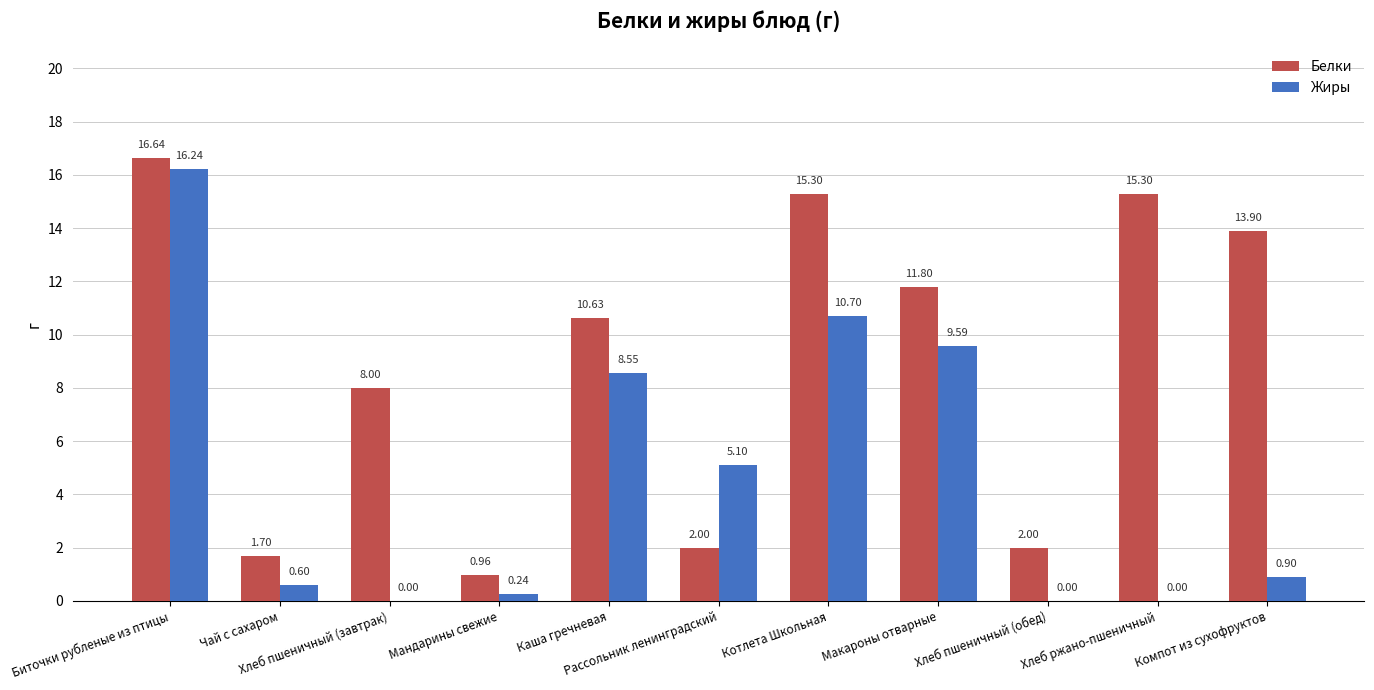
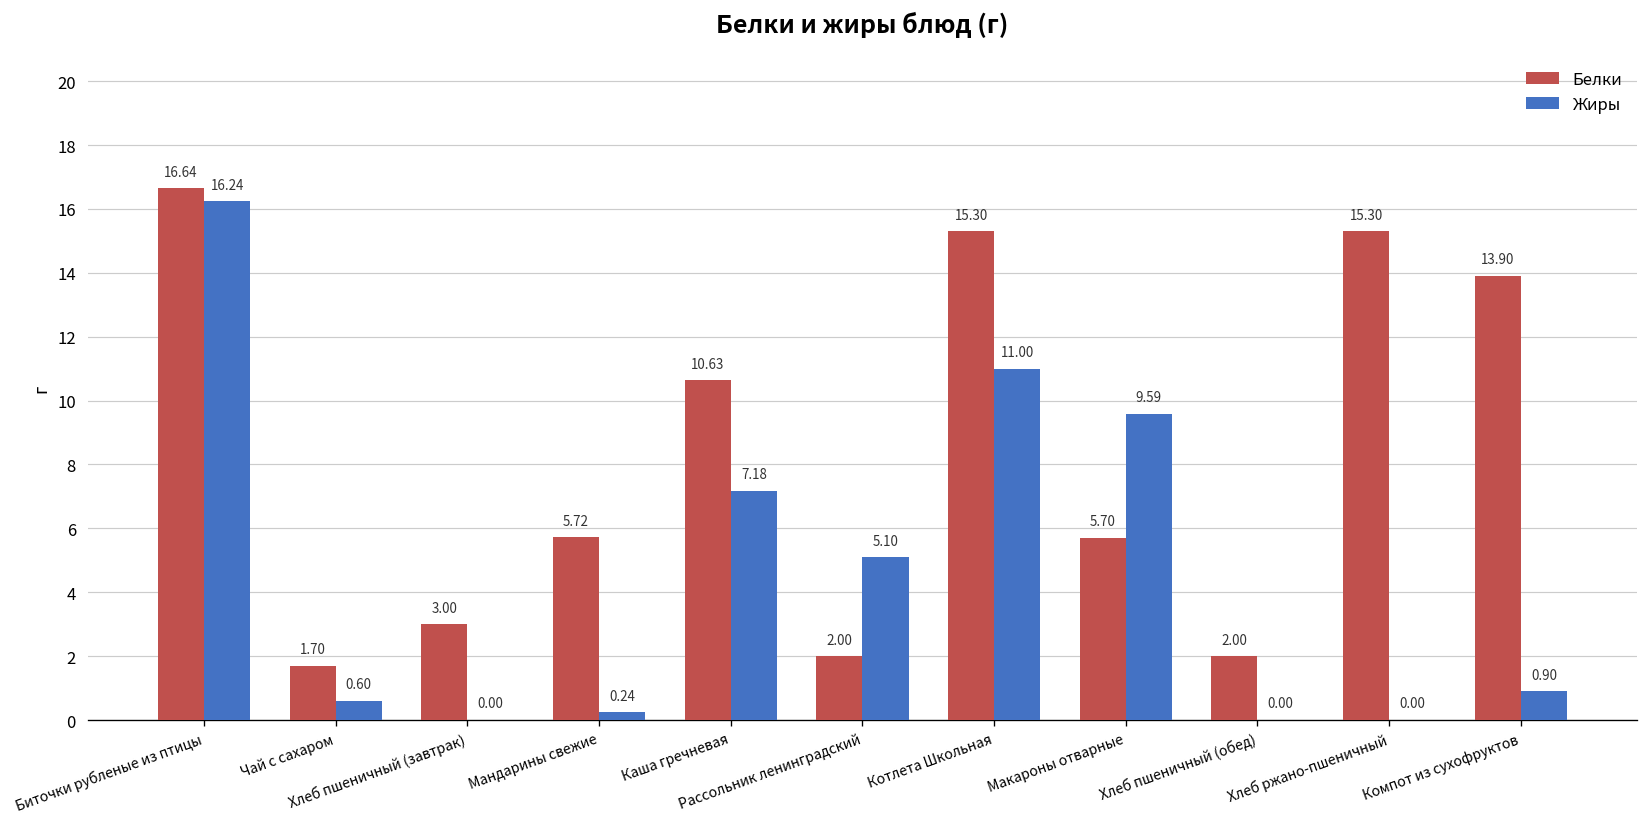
  {
    "Белки": {
      "Биточки рубленые из птицы": 16.64,
      "Чай с сахаром": 1.70,
-     "Хлеб пшеничный (завтрак)": 8.00,
-     "Мандарины свежие": 0.96,
+     "Хлеб пшеничный (завтрак)": 3.00,
+     "Мандарины свежие": 5.72,
      "Каша гречневая": 10.63,
      "Рассольник ленинградский": 2.00,
      "Котлета Школьная": 15.30,
-     "Макароны отварные": 11.80,
+     "Макароны отварные": 5.70,
      "Хлеб пшеничный (обед)": 2.00,
      "Хлеб ржано-пшеничный": 15.30,
      "Компот из сухофруктов": 13.90
    },
    "Жиры": {
      "Биточки рубленые из птицы": 16.24,
      "Чай с сахаром": 0.60,
      "Хлеб пшеничный (завтрак)": 0.00,
      "Мандарины свежие": 0.24,
-     "Каша гречневая": 8.55,
+     "Каша гречневая": 7.18,
      "Рассольник ленинградский": 5.10,
-     "Котлета Школьная": 10.70,
+     "Котлета Школьная": 11.00,
      "Макароны отварные": 9.59,
      "Хлеб пшеничный (обед)": 0.00,
      "Хлеб ржано-пшеничный": 0.00,
      "Компот из сухофруктов": 0.90
    }
  }
